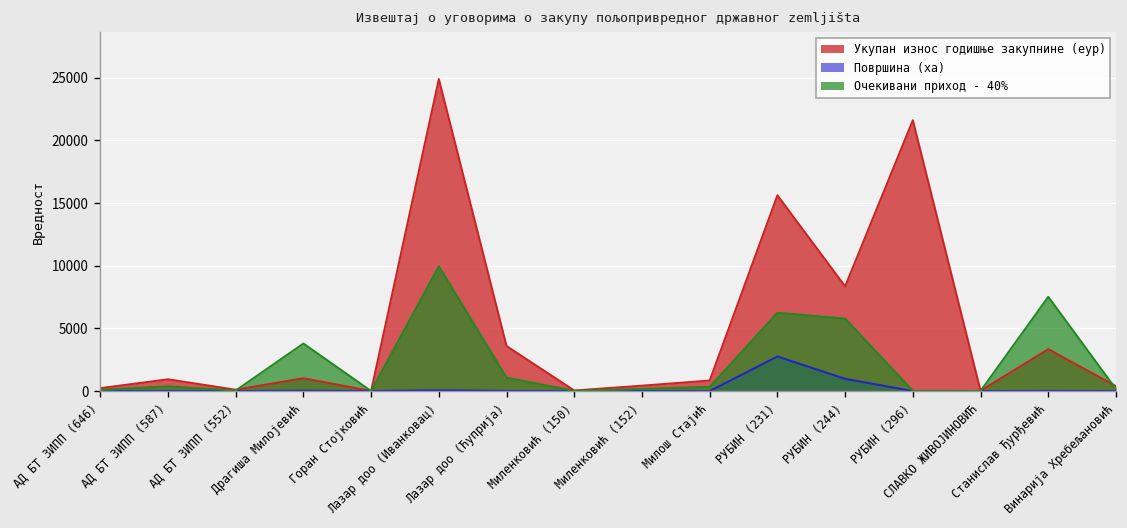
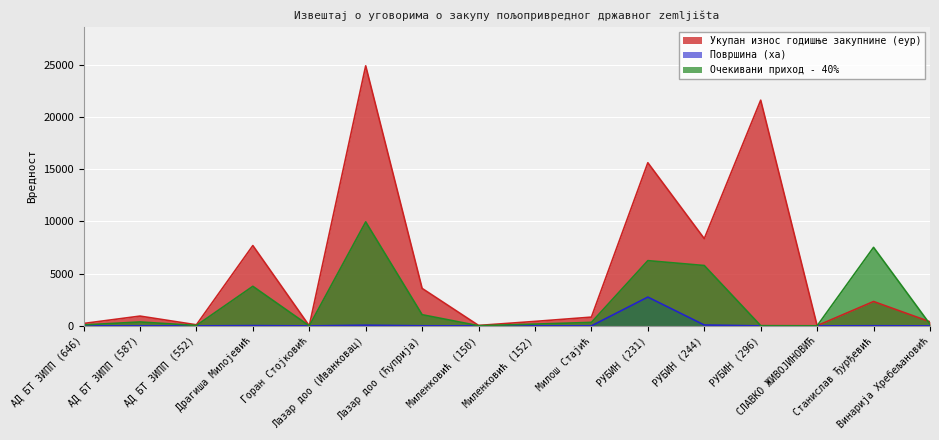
  {
    "Укупан износ годишње закупнине (еур)": {
      "АД БТ ЗИПП (587)": 900,
-     "Драгиша Милојевић": 1000,
+     "Драгиша Милојевић": 7700,
      "Лазар доо (Иванковац)": 24900,
      "Лазар доо (Ћуприја)": 3600,
      "Миленковић (152)": 400,
      "Милош Стајић": 800,
      "РУБИН (231)": 15600,
      "РУБИН (244)": 8400,
      "РУБИН (296)": 21600,
-     "Станислав Ђурђевић": 3300
+     "Станислав Ђурђевић": 2300
    },
    "Површина (ха)": {
      "АД БТ ЗИПП (587)": 0,
      "Драгиша Милојевић": 0,
      "Лазар доо (Иванковац)": 100,
      "Лазар доо (Ћуприја)": 0,
      "Милош Стајић": 0,
      "РУБИН (231)": 2800,
-     "РУБИН (244)": 1000,
+     "РУБИН (244)": 100,
      "Станислав Ђурђевић": 0
    },
    "Очекивани приход - 40%": {
      "АД БТ ЗИПП (587)": 400,
      "Драгиша Милојевић": 3800,
      "Лазар доо (Иванковац)": 10000,
      "Лазар доо (Ћуприја)": 1100,
      "Милош Стајић": 300,
      "РУБИН (231)": 6200,
      "РУБИН (244)": 5800,
      "Станислав Ђурђевић": 7500
    }
  }
